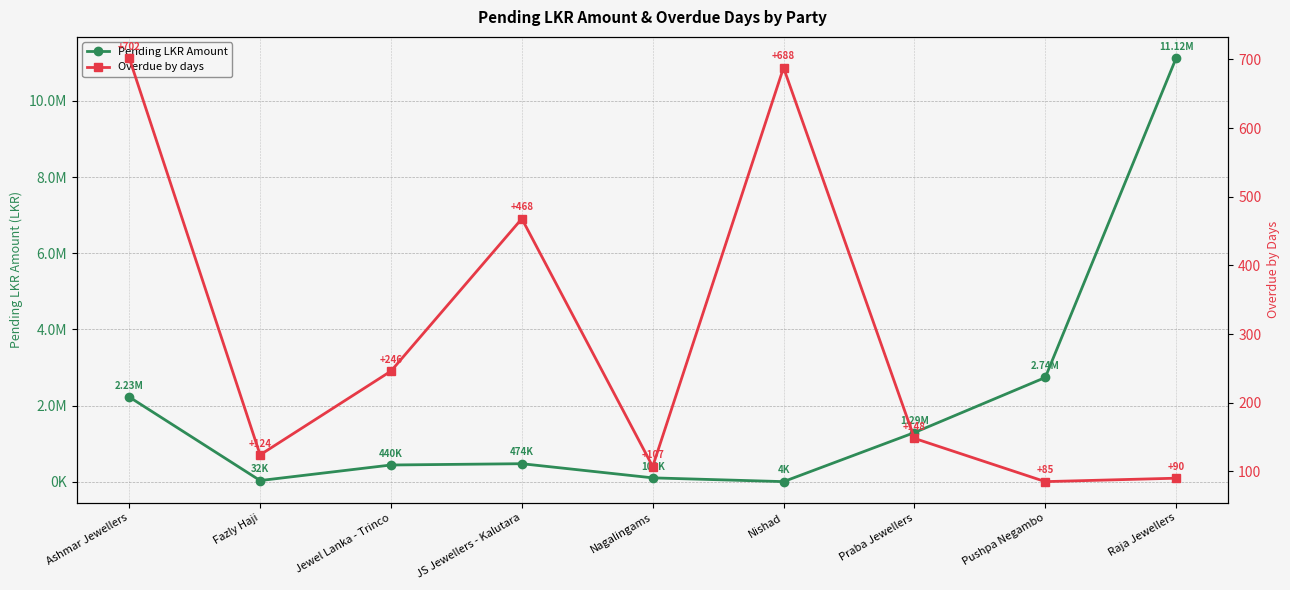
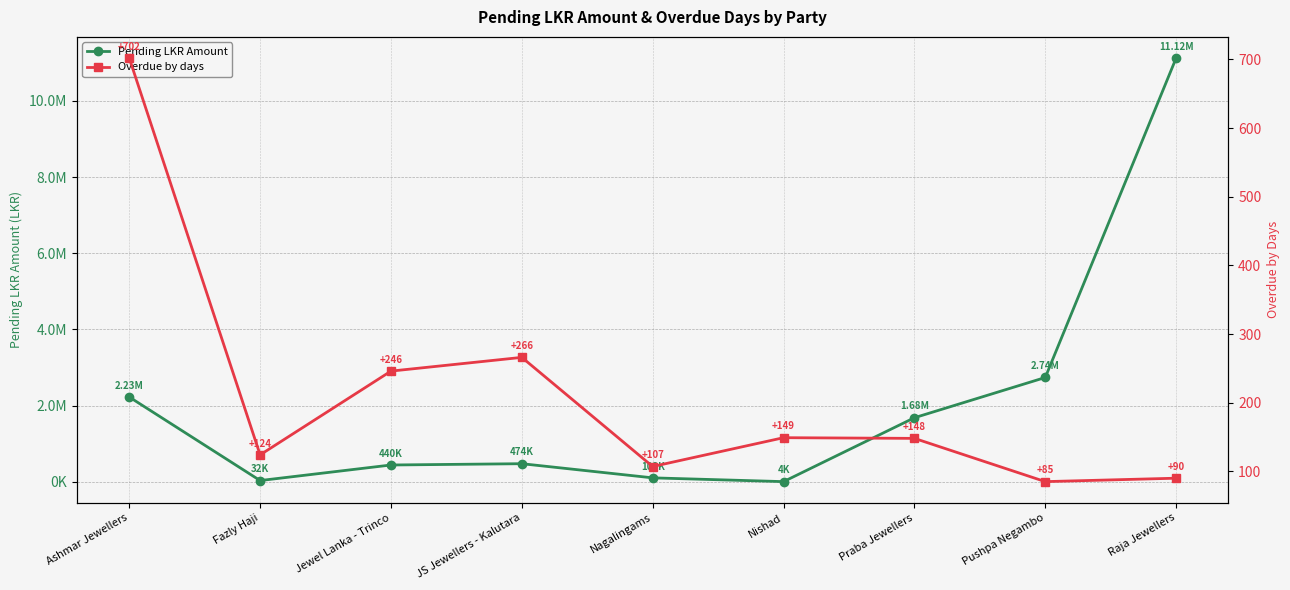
  {
    "Pending LKR Amount": {
      "Ashmar Jewellers": "2.23M",
      "Fazly Haji": "32K",
      "Nishad": "4K",
-     "Praba Jewellers": "1.29M",
+     "Praba Jewellers": "1.68M",
      "Pushpa Negambo": "2.74M",
      "Raja Jewellers": "11.12M"
    },
    "Overdue by days": {
      "Fazly Haji": "+124",
      "Jewel Lanka - Trinco": "+246",
-     "JS Jewellers - Kalutara": "+468",
+     "JS Jewellers - Kalutara": "+266",
      "Nagalingams": "+107",
-     "Nishad": "+688",
+     "Nishad": "+149",
      "Praba Jewellers": "+148",
      "Pushpa Negambo": "+85",
      "Raja Jewellers": "+90"
    }
  }
